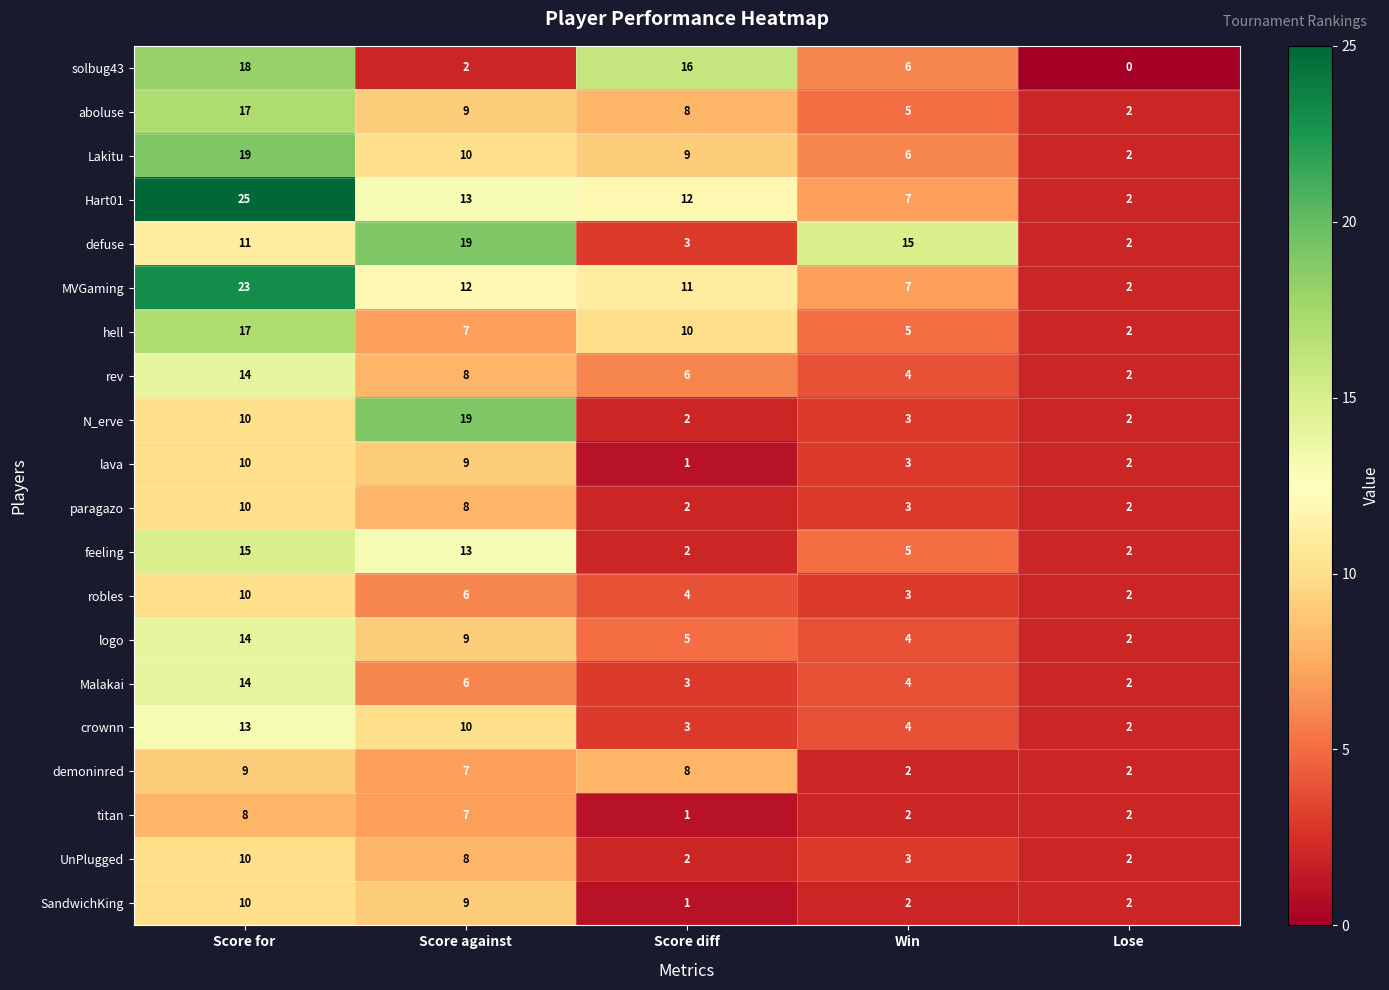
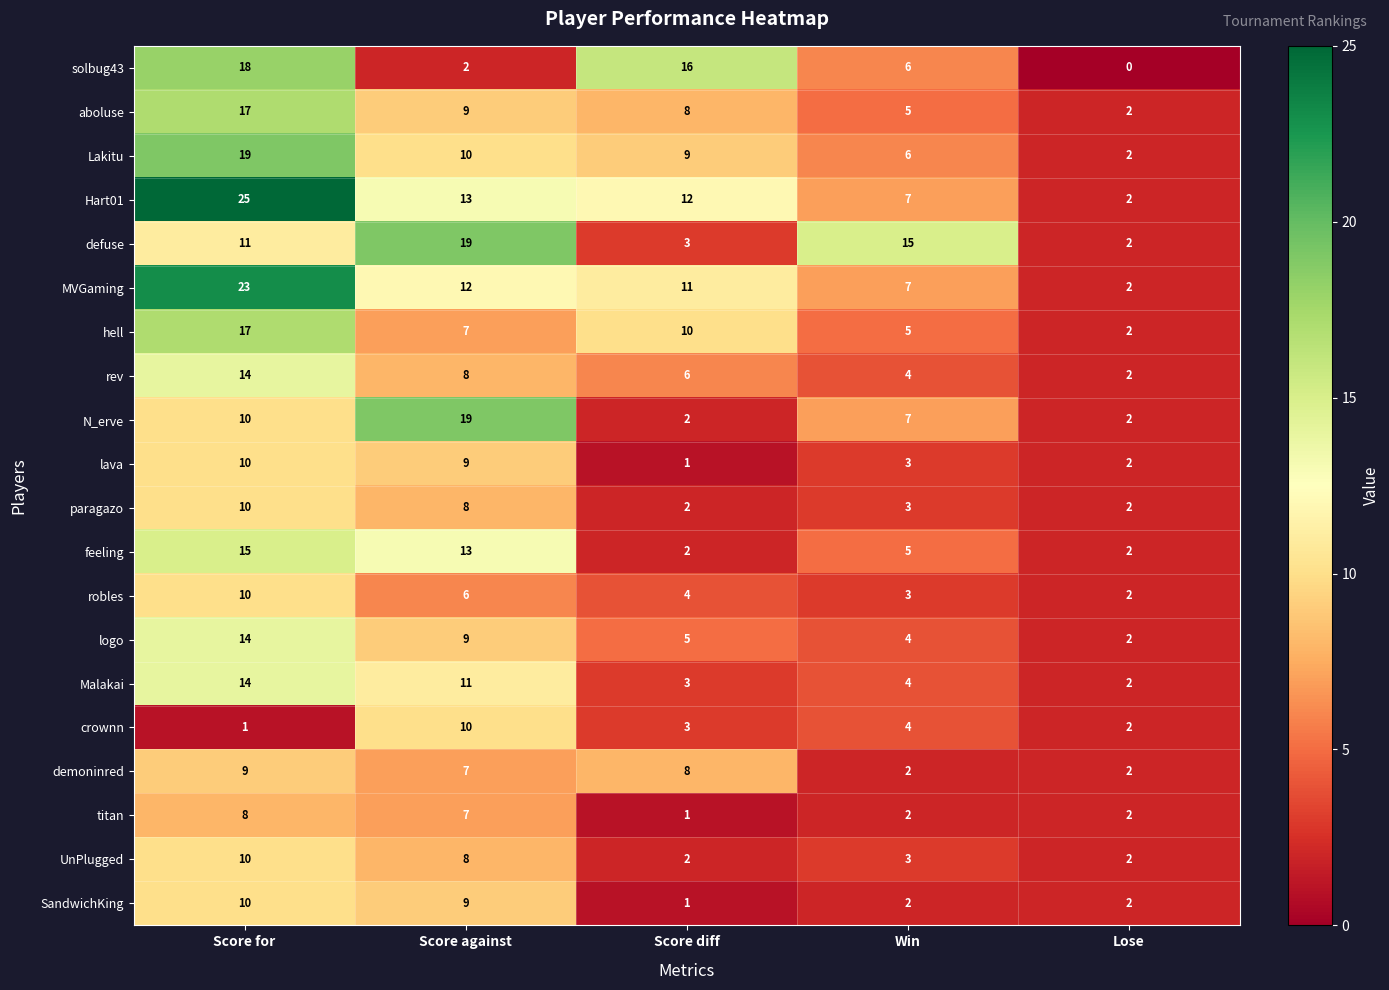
  {
    "solbug43": {
      "Score for": 18,
      "Score against": 2,
      "Score diff": 16,
      "Win": 6,
      "Lose": 0
    },
    "aboluse": {
      "Score for": 17,
      "Score against": 9,
      "Score diff": 8,
      "Win": 5,
      "Lose": 2
    },
    "Lakitu": {
      "Score for": 19,
      "Score against": 10,
      "Score diff": 9,
      "Win": 6,
      "Lose": 2
    },
    "Hart01": {
      "Score for": 25,
      "Score against": 13,
      "Score diff": 12,
      "Win": 7,
      "Lose": 2
    },
    "defuse": {
      "Score for": 11,
      "Score against": 19,
      "Score diff": 3,
      "Win": 15,
      "Lose": 2
    },
    "MVGaming": {
      "Score for": 23,
      "Score against": 12,
      "Score diff": 11,
      "Win": 7,
      "Lose": 2
    },
    "hell": {
      "Score for": 17,
      "Score against": 7,
      "Score diff": 10,
      "Win": 5,
      "Lose": 2
    },
    "rev": {
      "Score for": 14,
      "Score against": 8,
      "Score diff": 6,
      "Win": 4,
      "Lose": 2
    },
    "N_erve": {
      "Score for": 10,
      "Score against": 19,
      "Score diff": 2,
-     "Win": 3,
+     "Win": 7,
      "Lose": 2
    },
    "lava": {
      "Score for": 10,
      "Score against": 9,
      "Score diff": 1,
      "Win": 3,
      "Lose": 2
    },
    "paragazo": {
      "Score for": 10,
      "Score against": 8,
      "Score diff": 2,
      "Win": 3,
      "Lose": 2
    },
    "feeling": {
      "Score for": 15,
      "Score against": 13,
      "Score diff": 2,
      "Win": 5,
      "Lose": 2
    },
    "robles": {
      "Score for": 10,
      "Score against": 6,
      "Score diff": 4,
      "Win": 3,
      "Lose": 2
    },
    "logo": {
      "Score for": 14,
      "Score against": 9,
      "Score diff": 5,
      "Win": 4,
      "Lose": 2
    },
    "Malakai": {
      "Score for": 14,
-     "Score against": 6,
+     "Score against": 11,
      "Score diff": 3,
      "Win": 4,
      "Lose": 2
    },
    "crownn": {
-     "Score for": 13,
+     "Score for": 1,
      "Score against": 10,
      "Score diff": 3,
      "Win": 4,
      "Lose": 2
    },
    "demoninred": {
      "Score for": 9,
      "Score against": 7,
      "Score diff": 8,
      "Win": 2,
      "Lose": 2
    },
    "titan": {
      "Score for": 8,
      "Score against": 7,
      "Score diff": 1,
      "Win": 2,
      "Lose": 2
    },
    "UnPlugged": {
      "Score for": 10,
      "Score against": 8,
      "Score diff": 2,
      "Win": 3,
      "Lose": 2
    },
    "SandwichKing": {
      "Score for": 10,
      "Score against": 9,
      "Score diff": 1,
      "Win": 2,
      "Lose": 2
    }
  }
